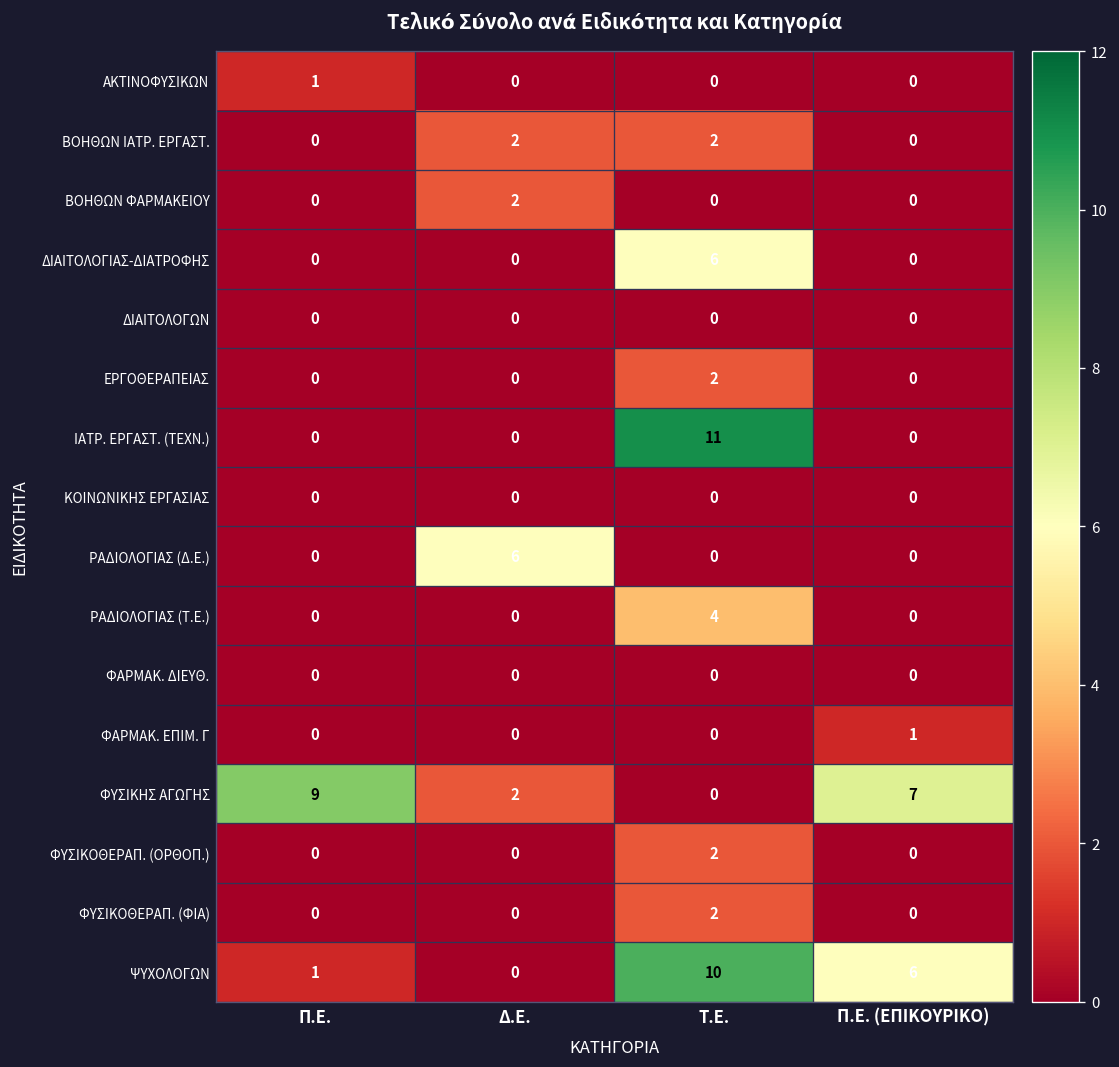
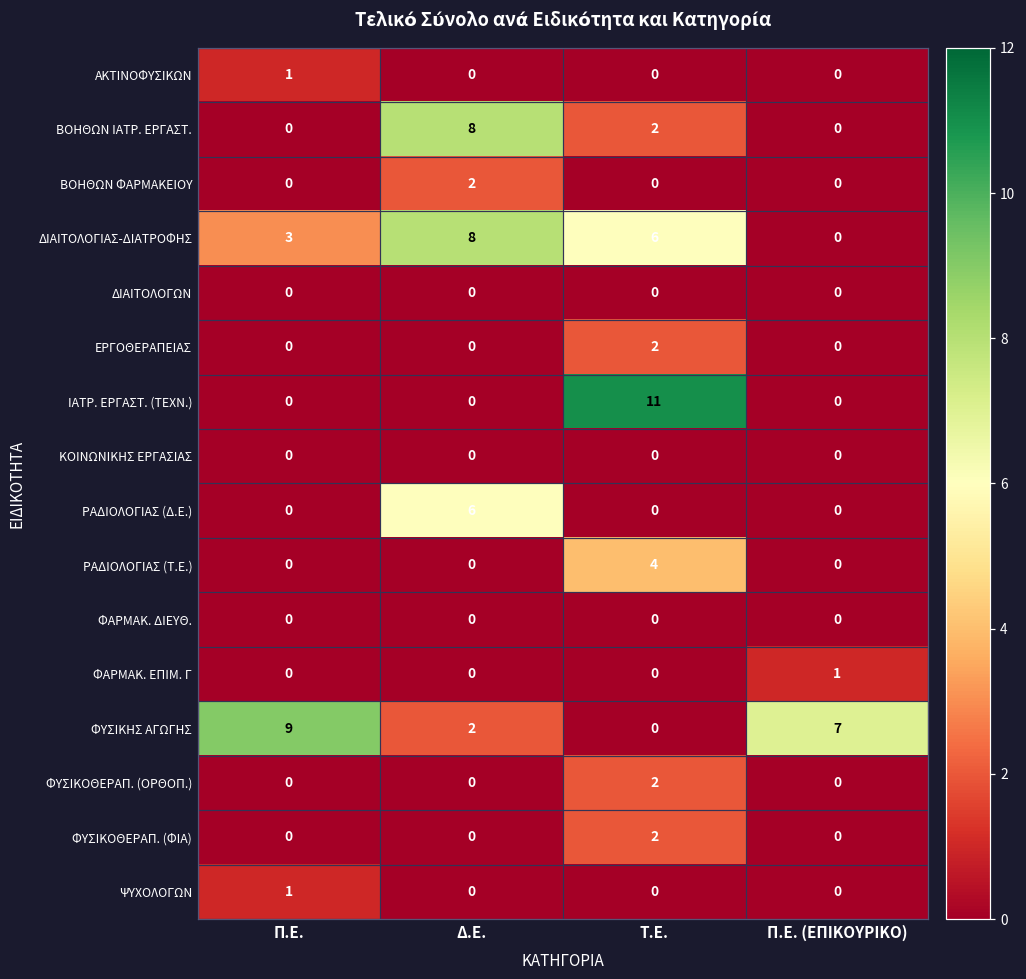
  {
    "ΑΚΤΙΝΟΦΥΣΙΚΩΝ": {
      "Π.Ε.": 1,
      "Δ.Ε.": 0,
      "Τ.Ε.": 0,
      "Π.Ε. (ΕΠΙΚΟΥΡΙΚΟ)": 0
    },
    "ΒΟΗΘΩΝ ΙΑΤΡ. ΕΡΓΑΣΤ.": {
      "Π.Ε.": 0,
-     "Δ.Ε.": 2,
+     "Δ.Ε.": 8,
      "Τ.Ε.": 2,
      "Π.Ε. (ΕΠΙΚΟΥΡΙΚΟ)": 0
    },
    "ΒΟΗΘΩΝ ΦΑΡΜΑΚΕΙΟΥ": {
      "Π.Ε.": 0,
      "Δ.Ε.": 2,
      "Τ.Ε.": 0,
      "Π.Ε. (ΕΠΙΚΟΥΡΙΚΟ)": 0
    },
    "ΔΙΑΙΤΟΛΟΓΙΑΣ-ΔΙΑΤΡΟΦΗΣ": {
-     "Π.Ε.": 0,
-     "Δ.Ε.": 0,
+     "Π.Ε.": 3,
+     "Δ.Ε.": 8,
      "Τ.Ε.": 6,
      "Π.Ε. (ΕΠΙΚΟΥΡΙΚΟ)": 0
    },
    "ΔΙΑΙΤΟΛΟΓΩΝ": {
      "Π.Ε.": 0,
      "Δ.Ε.": 0,
      "Τ.Ε.": 0,
      "Π.Ε. (ΕΠΙΚΟΥΡΙΚΟ)": 0
    },
    "ΕΡΓΟΘΕΡΑΠΕΙΑΣ": {
      "Π.Ε.": 0,
      "Δ.Ε.": 0,
      "Τ.Ε.": 2,
      "Π.Ε. (ΕΠΙΚΟΥΡΙΚΟ)": 0
    },
    "ΙΑΤΡ. ΕΡΓΑΣΤ. (ΤΕΧΝ.)": {
      "Π.Ε.": 0,
      "Δ.Ε.": 0,
      "Τ.Ε.": 11,
      "Π.Ε. (ΕΠΙΚΟΥΡΙΚΟ)": 0
    },
    "ΚΟΙΝΩΝΙΚΗΣ ΕΡΓΑΣΙΑΣ": {
      "Π.Ε.": 0,
      "Δ.Ε.": 0,
      "Τ.Ε.": 0,
      "Π.Ε. (ΕΠΙΚΟΥΡΙΚΟ)": 0
    },
    "ΡΑΔΙΟΛΟΓΙΑΣ (Δ.Ε.)": {
      "Π.Ε.": 0,
      "Δ.Ε.": 6,
      "Τ.Ε.": 0,
      "Π.Ε. (ΕΠΙΚΟΥΡΙΚΟ)": 0
    },
    "ΡΑΔΙΟΛΟΓΙΑΣ (Τ.Ε.)": {
      "Π.Ε.": 0,
      "Δ.Ε.": 0,
      "Τ.Ε.": 4,
      "Π.Ε. (ΕΠΙΚΟΥΡΙΚΟ)": 0
    },
    "ΦΑΡΜΑΚ. ΔΙΕΥΘ.": {
      "Π.Ε.": 0,
      "Δ.Ε.": 0,
      "Τ.Ε.": 0,
      "Π.Ε. (ΕΠΙΚΟΥΡΙΚΟ)": 0
    },
    "ΦΑΡΜΑΚ. ΕΠΙΜ. Γ": {
      "Π.Ε.": 0,
      "Δ.Ε.": 0,
      "Τ.Ε.": 0,
      "Π.Ε. (ΕΠΙΚΟΥΡΙΚΟ)": 1
    },
    "ΦΥΣΙΚΗΣ ΑΓΩΓΗΣ": {
      "Π.Ε.": 9,
      "Δ.Ε.": 2,
      "Τ.Ε.": 0,
      "Π.Ε. (ΕΠΙΚΟΥΡΙΚΟ)": 7
    },
    "ΦΥΣΙΚΟΘΕΡΑΠ. (ΟΡΘΟΠ.)": {
      "Π.Ε.": 0,
      "Δ.Ε.": 0,
      "Τ.Ε.": 2,
      "Π.Ε. (ΕΠΙΚΟΥΡΙΚΟ)": 0
    },
    "ΦΥΣΙΚΟΘΕΡΑΠ. (ΦΙΑ)": {
      "Π.Ε.": 0,
      "Δ.Ε.": 0,
      "Τ.Ε.": 2,
      "Π.Ε. (ΕΠΙΚΟΥΡΙΚΟ)": 0
    },
    "ΨΥΧΟΛΟΓΩΝ": {
      "Π.Ε.": 1,
      "Δ.Ε.": 0,
-     "Τ.Ε.": 10,
-     "Π.Ε. (ΕΠΙΚΟΥΡΙΚΟ)": 6
+     "Τ.Ε.": 0,
+     "Π.Ε. (ΕΠΙΚΟΥΡΙΚΟ)": 0
    }
  }
